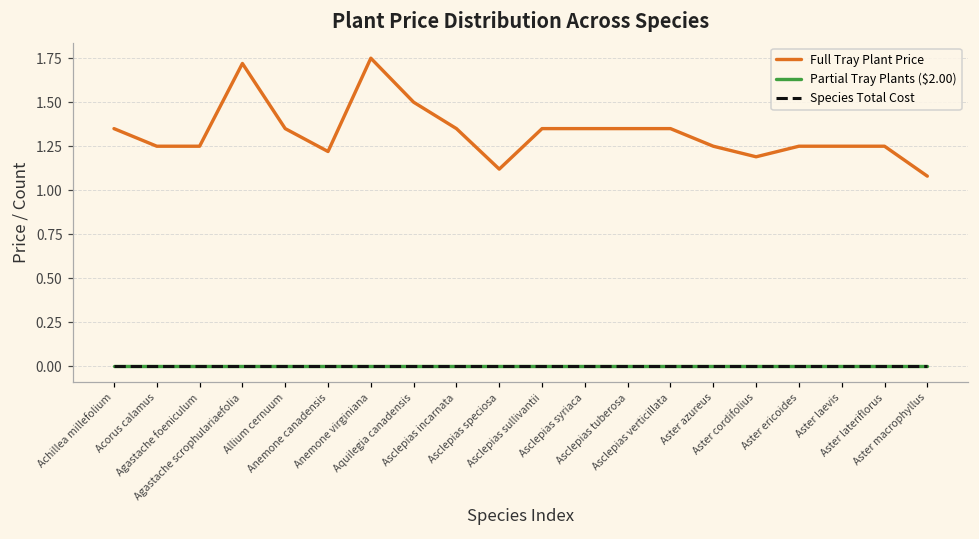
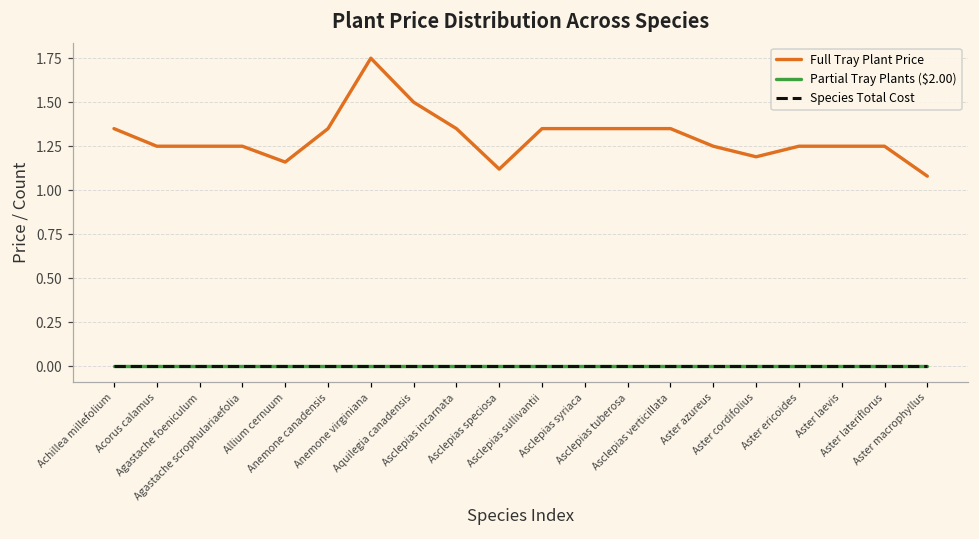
  {
    "Full Tray Plant Price": {
      "Achillea millefolium": 1.35,
      "Acorus calamus": 1.25,
      "Agastache foeniculum": 1.25,
-     "Agastache scrophulariaefolia": 1.72,
-     "Allium cernuum": 1.35,
-     "Anemone canadensis": 1.22,
+     "Agastache scrophulariaefolia": 1.25,
+     "Allium cernuum": 1.16,
+     "Anemone canadensis": 1.35,
      "Anemone virginiana": 1.75,
      "Aquilegia canadensis": 1.50,
      "Asclepias incarnata": 1.35,
      "Asclepias speciosa": 1.12,
      "Asclepias sullivantii": 1.35,
      "Asclepias syriaca": 1.35,
      "Asclepias tuberosa": 1.35,
      "Asclepias verticillata": 1.35,
      "Aster azureus": 1.25,
      "Aster cordifolius": 1.19,
      "Aster ericoides": 1.25,
      "Aster laevis": 1.25,
      "Aster lateriflorus": 1.25,
      "Aster macrophyllus": 1.08
    },
    "Species Total Cost": {
      "Achillea millefolium": 0.00,
      "Acorus calamus": 0.00,
      "Agastache foeniculum": 0.00,
      "Agastache scrophulariaefolia": 0.00,
      "Allium cernuum": 0.00,
      "Anemone canadensis": 0.00,
      "Anemone virginiana": 0.00,
      "Aquilegia canadensis": 0.00,
      "Asclepias incarnata": 0.00,
      "Asclepias speciosa": 0.00,
      "Asclepias sullivantii": 0.00,
      "Asclepias syriaca": 0.00,
      "Asclepias tuberosa": 0.00,
      "Asclepias verticillata": 0.00,
      "Aster azureus": 0.00,
      "Aster cordifolius": 0.00,
      "Aster ericoides": 0.00,
      "Aster laevis": 0.00,
      "Aster lateriflorus": 0.00,
      "Aster macrophyllus": 0.00
    }
  }
